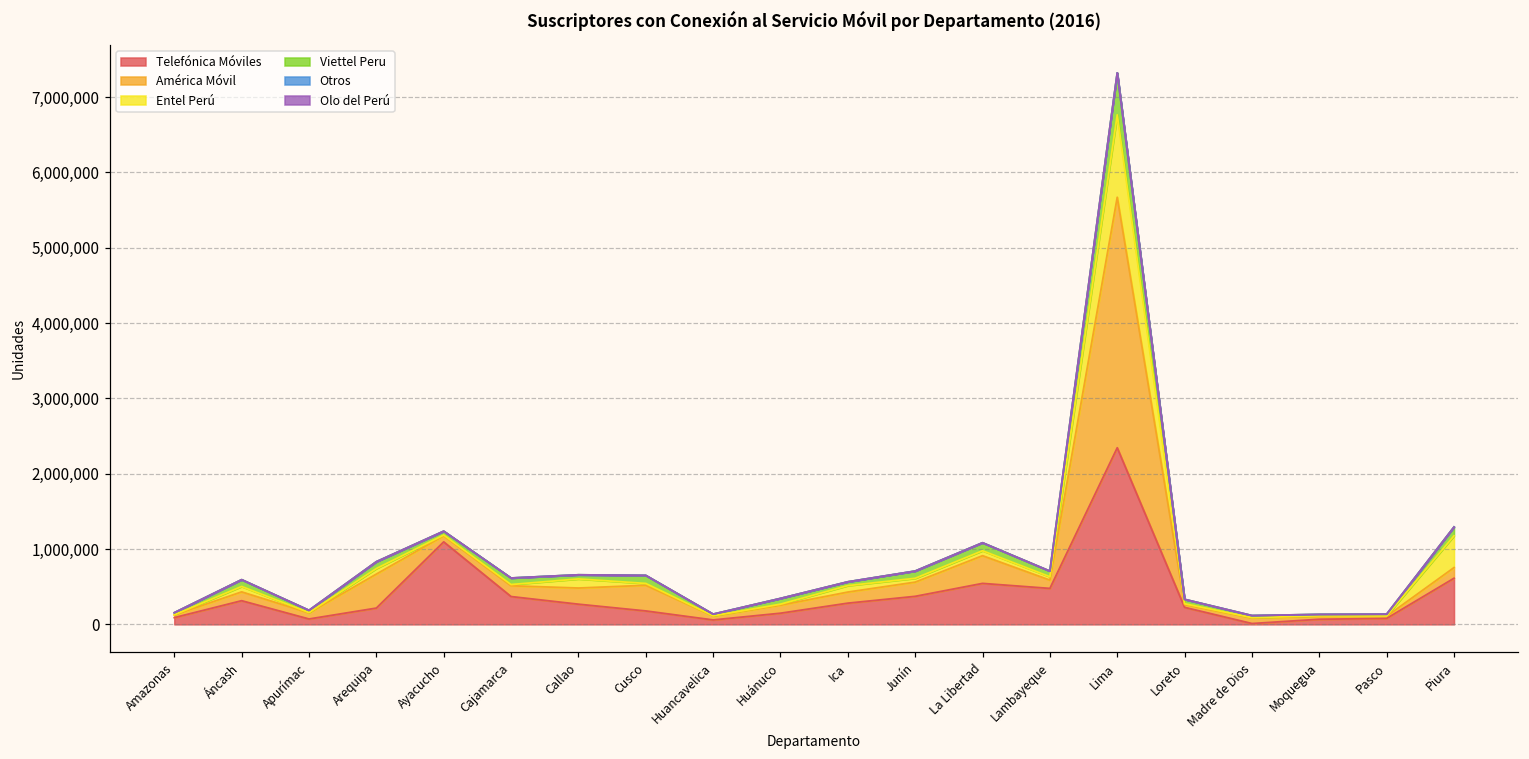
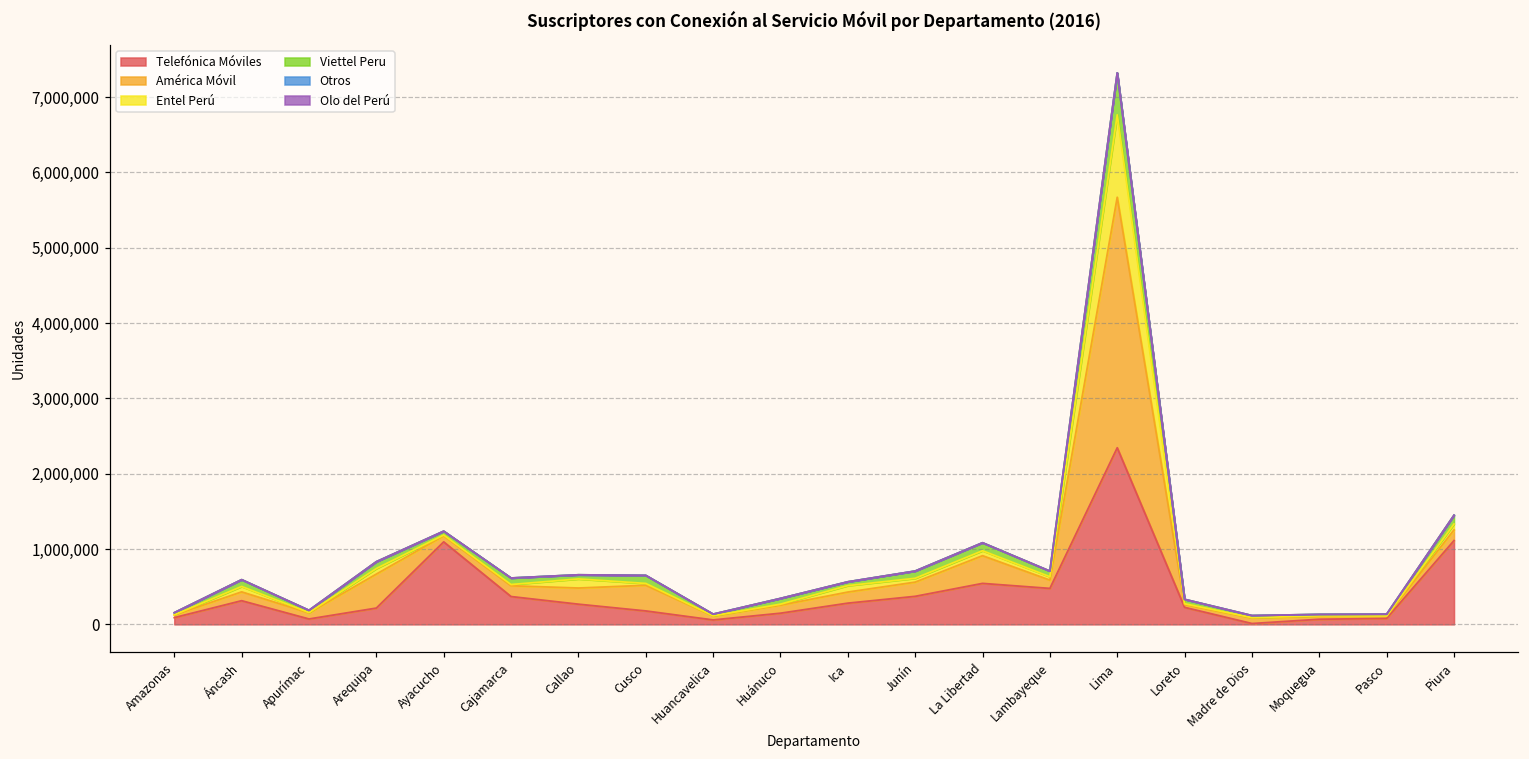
  {
    "Telefónica Móviles": {
      "Áncash": "300,000",
      "Apurímac": "100,000",
      "Arequipa": "200,000",
      "Ayacucho": "1,100,000",
      "Cajamarca": "400,000",
      "Callao": "300,000",
      "Cusco": "200,000",
      "Huancavelica": "100,000",
      "Huánuco": "100,000",
      "Ica": "300,000",
      "Junín": "400,000",
      "La Libertad": "500,000",
      "Lambayeque": "500,000",
      "Lima": "2,300,000",
      "Madre de Dios": "0",
      "Moquegua": "100,000",
-     "Piura": "600,000"
+     "Piura": "1,100,000"
    },
    "América Móvil": {
      "Áncash": "100,000",
      "Arequipa": "500,000",
      "Callao": "200,000",
      "Ica": "100,000",
      "Junín": "200,000",
      "La Libertad": "400,000",
      "Lambayeque": "100,000",
      "Lima": "3,300,000",
      "Piura": "100,000"
    },
    "Entel Perú": {
      "Áncash": "100,000",
      "Arequipa": "100,000",
      "Callao": "100,000",
      "Ica": "100,000",
      "Junín": "100,000",
      "La Libertad": "100,000",
      "Lambayeque": "0",
      "Lima": "1,100,000",
-     "Piura": "400,000"
+     "Piura": "100,000"
    }
  }
